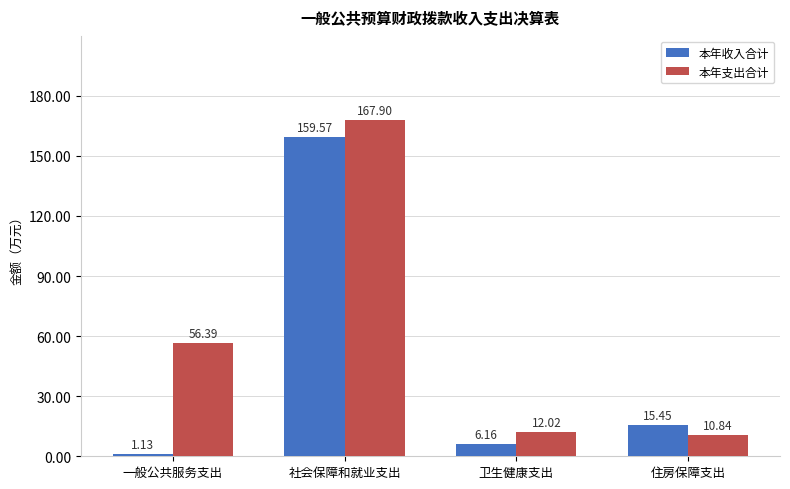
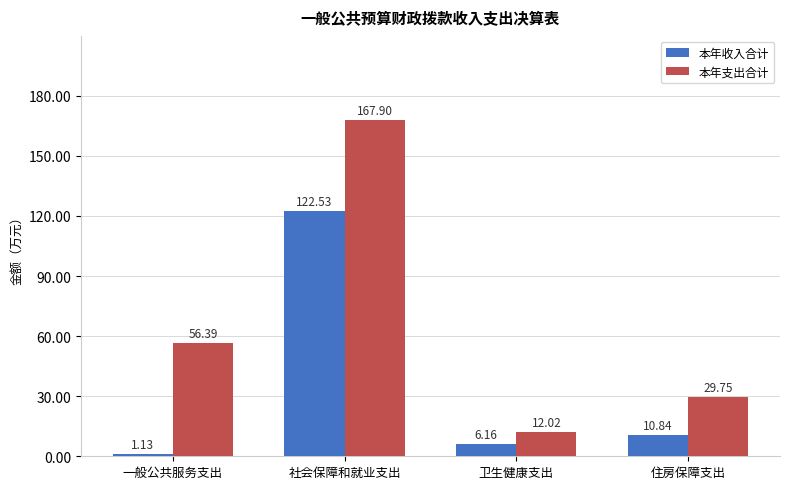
  {
    "本年收入合计": {
      "一般公共服务支出": 1.13,
-     "社会保障和就业支出": 159.57,
+     "社会保障和就业支出": 122.53,
      "卫生健康支出": 6.16,
-     "住房保障支出": 15.45
+     "住房保障支出": 10.84
    },
    "本年支出合计": {
      "一般公共服务支出": 56.39,
      "社会保障和就业支出": 167.90,
      "卫生健康支出": 12.02,
-     "住房保障支出": 10.84
+     "住房保障支出": 29.75
    }
  }
